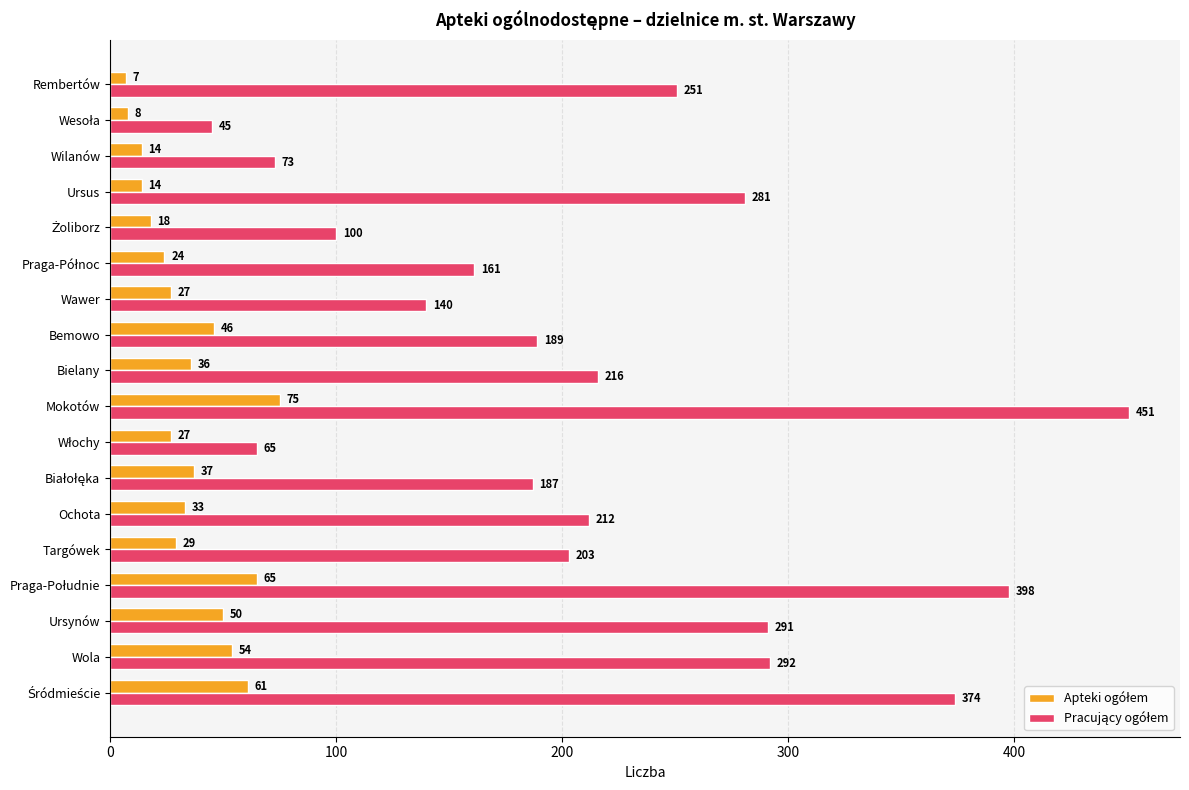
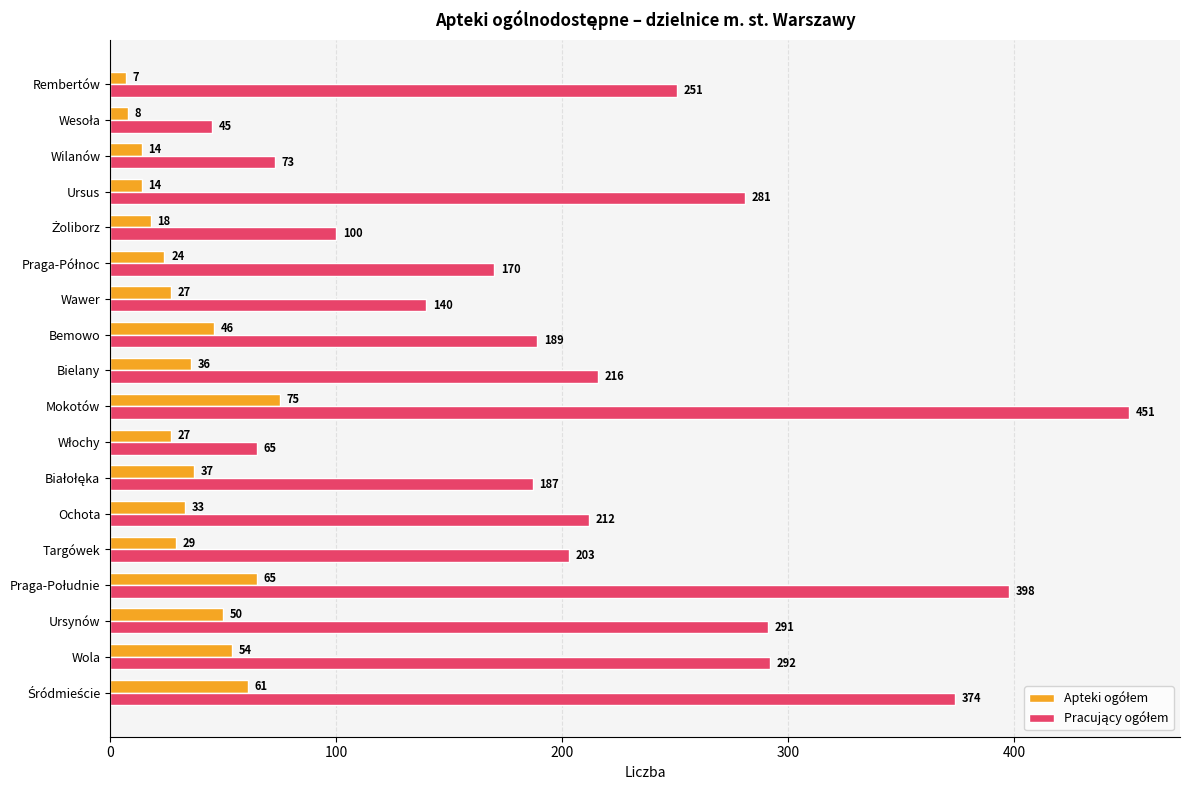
  {
    "Apteki ogółem": {
      "Rembertów": 7,
      "Wesoła": 8,
      "Wilanów": 14,
      "Ursus": 14,
      "Żoliborz": 18,
      "Praga-Północ": 24,
      "Wawer": 27,
      "Bemowo": 46,
      "Bielany": 36,
      "Mokotów": 75,
      "Włochy": 27,
      "Białołęka": 37,
      "Ochota": 33,
      "Targówek": 29,
      "Praga-Południe": 65,
      "Ursynów": 50,
      "Wola": 54,
      "Śródmieście": 61
    },
    "Pracujący ogółem": {
      "Rembertów": 251,
      "Wesoła": 45,
      "Wilanów": 73,
      "Ursus": 281,
      "Żoliborz": 100,
-     "Praga-Północ": 161,
+     "Praga-Północ": 170,
      "Wawer": 140,
      "Bemowo": 189,
      "Bielany": 216,
      "Mokotów": 451,
      "Włochy": 65,
      "Białołęka": 187,
      "Ochota": 212,
      "Targówek": 203,
      "Praga-Południe": 398,
      "Ursynów": 291,
      "Wola": 292,
      "Śródmieście": 374
    }
  }
